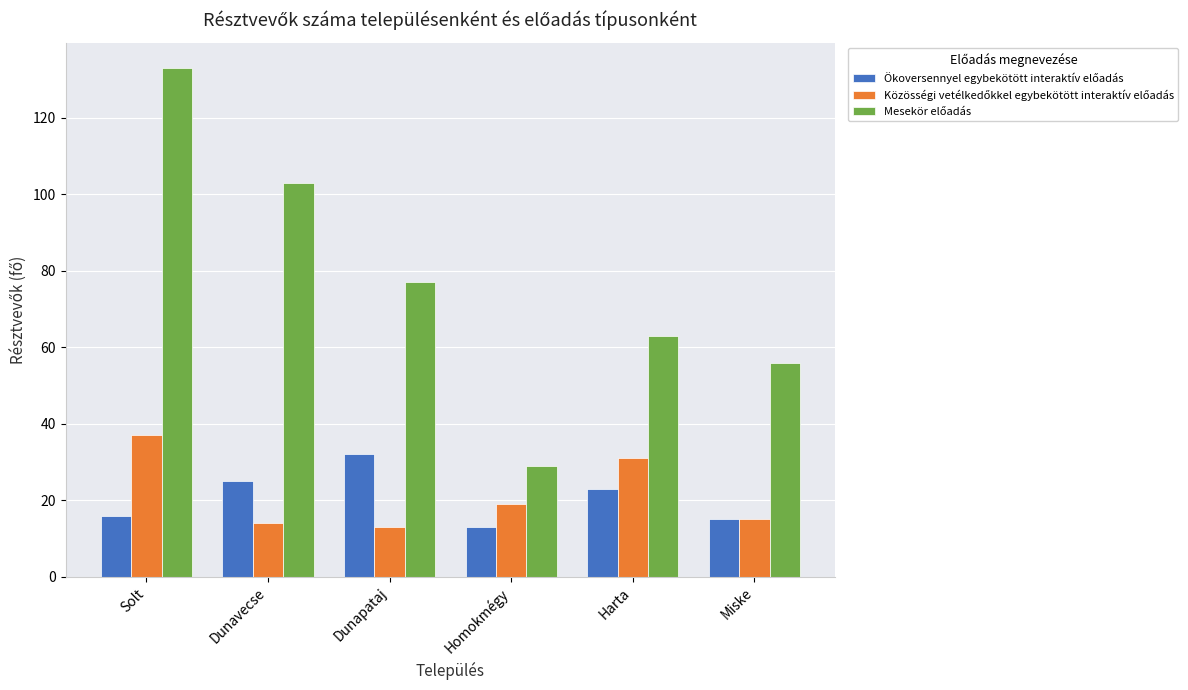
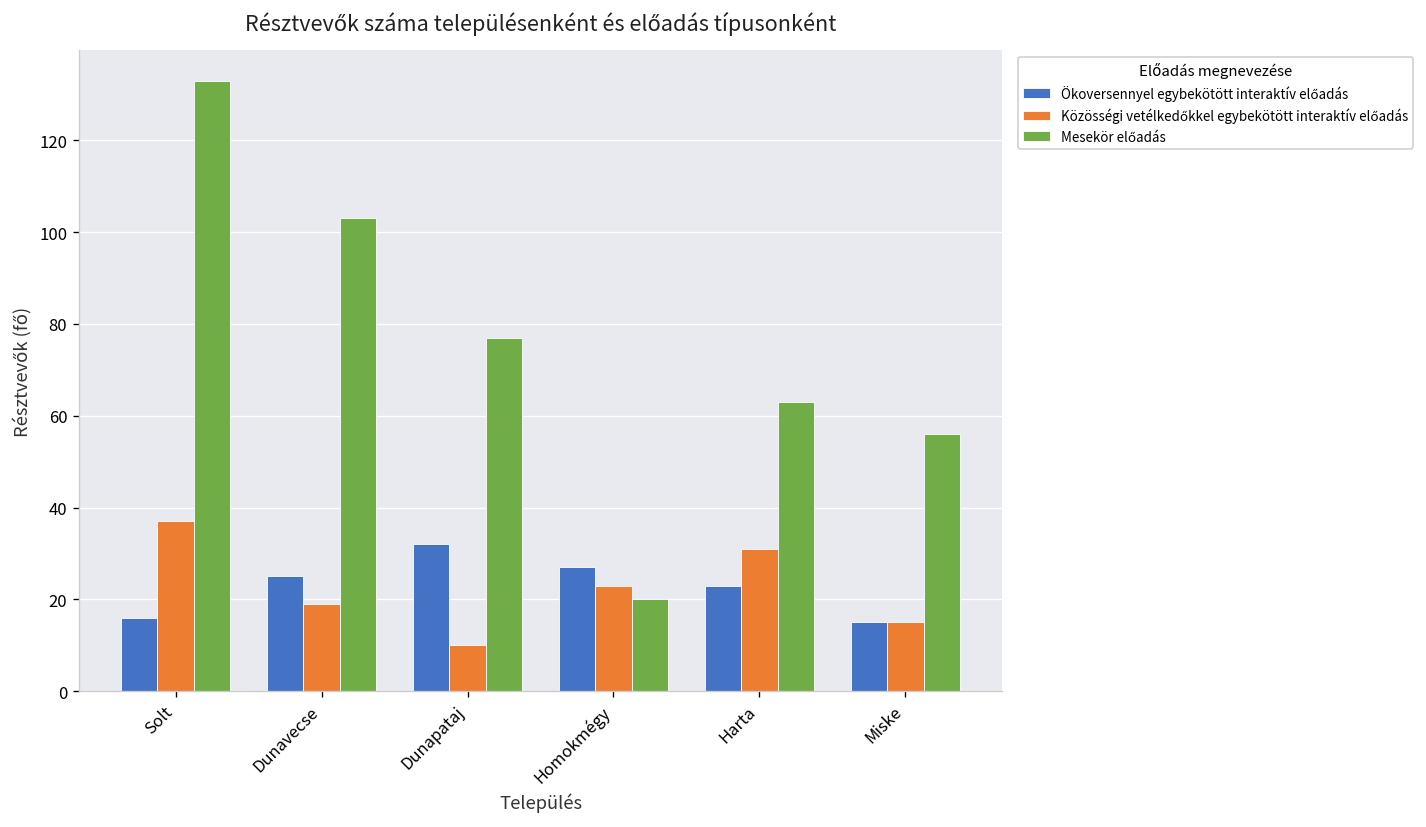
  {
    "Ökoversennyel egybekötött interaktív előadás": {
      "Solt": 16,
      "Dunavecse": 25,
      "Dunapataj": 32,
-     "Homokmégy": 13,
+     "Homokmégy": 27,
      "Harta": 23,
      "Miske": 15
    },
    "Közösségi vetélkedőkkel egybekötött interaktív előadás": {
      "Solt": 37,
-     "Dunavecse": 14,
-     "Dunapataj": 13,
-     "Homokmégy": 19,
+     "Dunavecse": 19,
+     "Dunapataj": 10,
+     "Homokmégy": 23,
      "Harta": 31,
      "Miske": 15
    },
    "Mesekör előadás": {
      "Solt": 133,
      "Dunavecse": 103,
      "Dunapataj": 77,
-     "Homokmégy": 29,
+     "Homokmégy": 20,
      "Harta": 63,
      "Miske": 56
    }
  }
